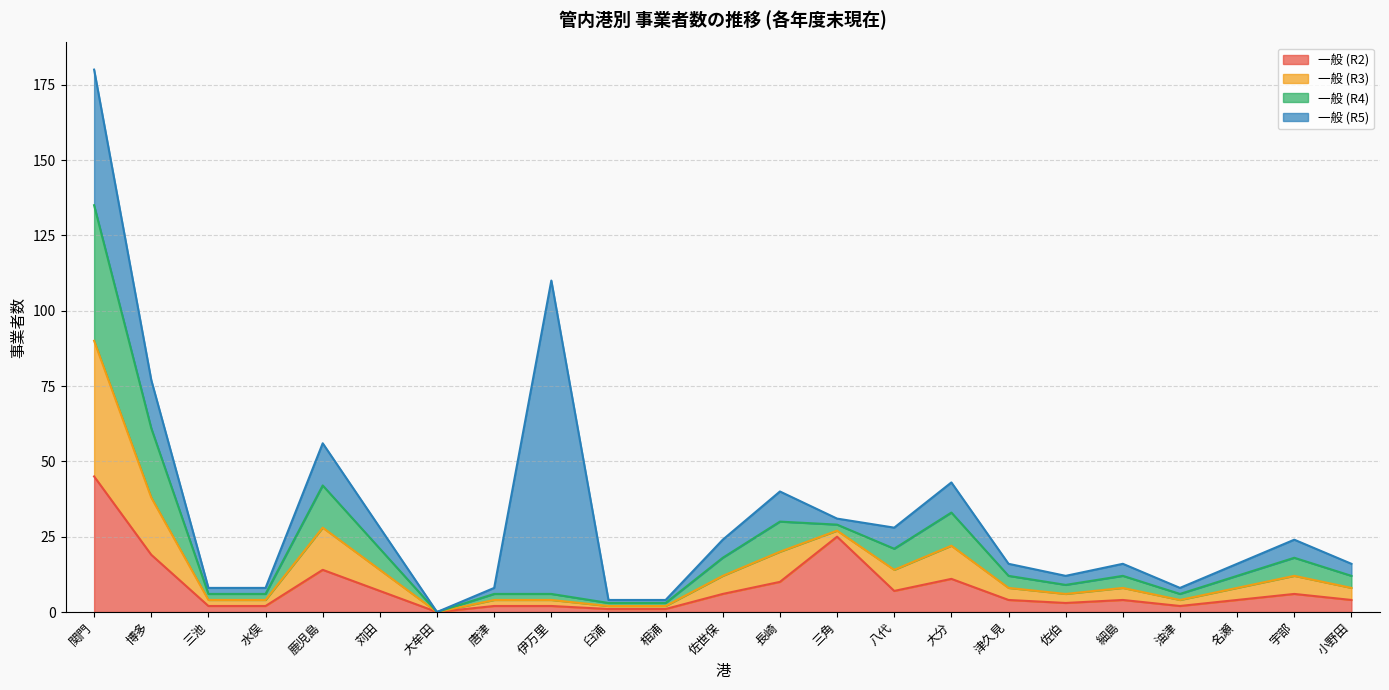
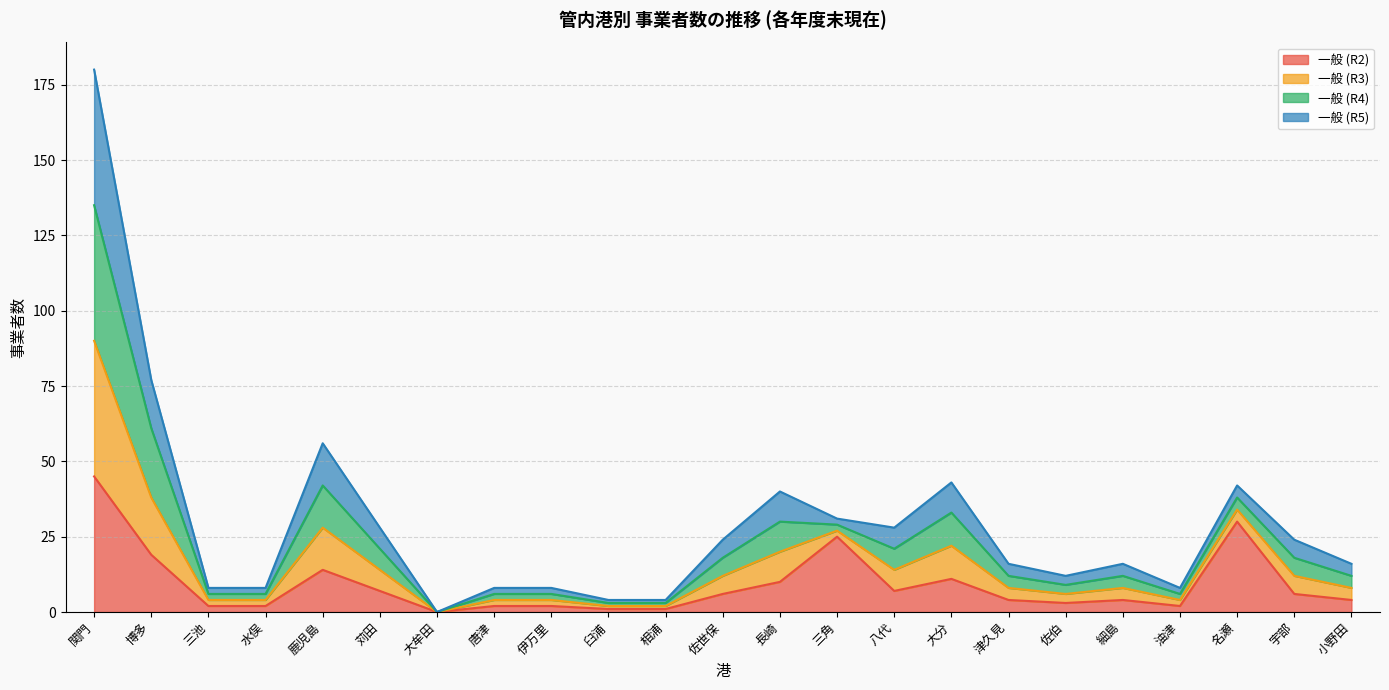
  {
    "一般 (R2)": {
      "関門": 45,
      "博多": 19,
      "三池": 2,
      "水俣": 2,
      "鹿児島": 14,
      "苅田": 7,
      "唐津": 2,
      "伊万里": 2,
      "臼浦": 1,
      "相浦": 1,
      "佐世保": 6,
      "長崎": 10,
      "三角": 25,
      "八代": 7,
      "大分": 11,
      "津久見": 4,
      "佐伯": 3,
      "細島": 4,
      "油津": 2,
-     "名瀬": 4,
+     "名瀬": 30,
      "宇部": 6,
      "小野田": 4
    },
    "一般 (R3)": {
      "関門": 45,
      "博多": 19,
      "三池": 2,
      "水俣": 2,
      "鹿児島": 14,
      "苅田": 7,
      "唐津": 2,
      "伊万里": 2,
      "臼浦": 1,
      "相浦": 1,
      "佐世保": 6,
      "長崎": 10,
      "三角": 2,
      "八代": 7,
      "大分": 11,
      "津久見": 4,
      "佐伯": 3,
      "細島": 4,
      "油津": 2,
      "名瀬": 4,
      "宇部": 6,
      "小野田": 4
    },
    "一般 (R4)": {
      "関門": 45,
      "博多": 23,
      "三池": 2,
      "水俣": 2,
      "鹿児島": 14,
      "苅田": 7,
      "唐津": 2,
      "伊万里": 2,
      "臼浦": 1,
      "相浦": 1,
      "佐世保": 6,
      "長崎": 10,
      "三角": 2,
      "八代": 7,
      "大分": 11,
      "津久見": 4,
      "佐伯": 3,
      "細島": 4,
      "油津": 2,
      "名瀬": 4,
      "宇部": 6,
      "小野田": 4
    },
    "一般 (R5)": {
      "関門": 45,
      "博多": 16,
      "三池": 2,
      "水俣": 2,
      "鹿児島": 14,
      "苅田": 7,
      "唐津": 2,
-     "伊万里": 104,
+     "伊万里": 2,
      "臼浦": 1,
      "相浦": 1,
      "佐世保": 6,
      "長崎": 10,
      "三角": 2,
      "八代": 7,
      "大分": 10,
      "津久見": 4,
      "佐伯": 3,
      "細島": 4,
      "油津": 2,
      "名瀬": 4,
      "宇部": 6,
      "小野田": 4
    }
  }
